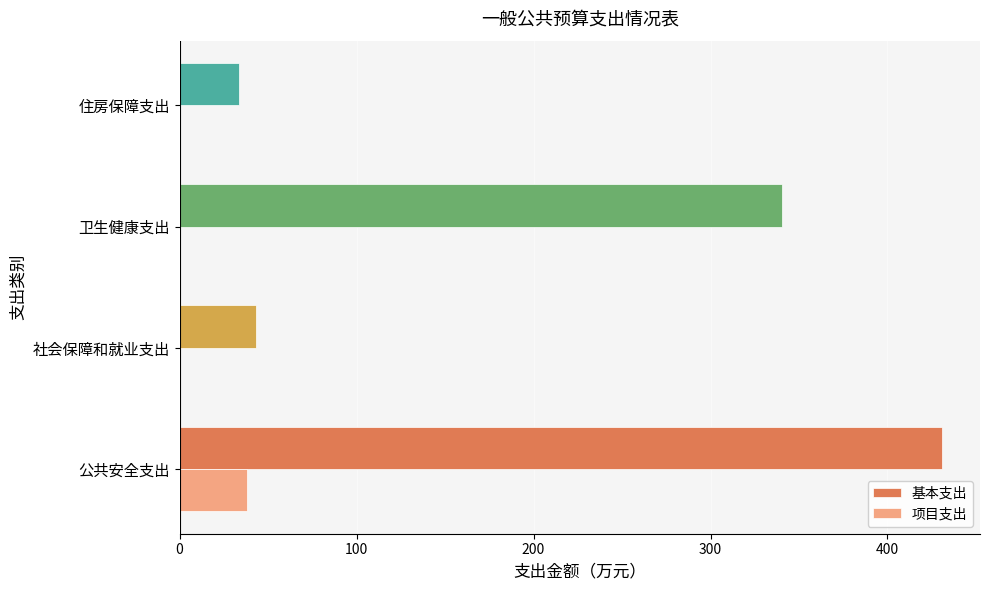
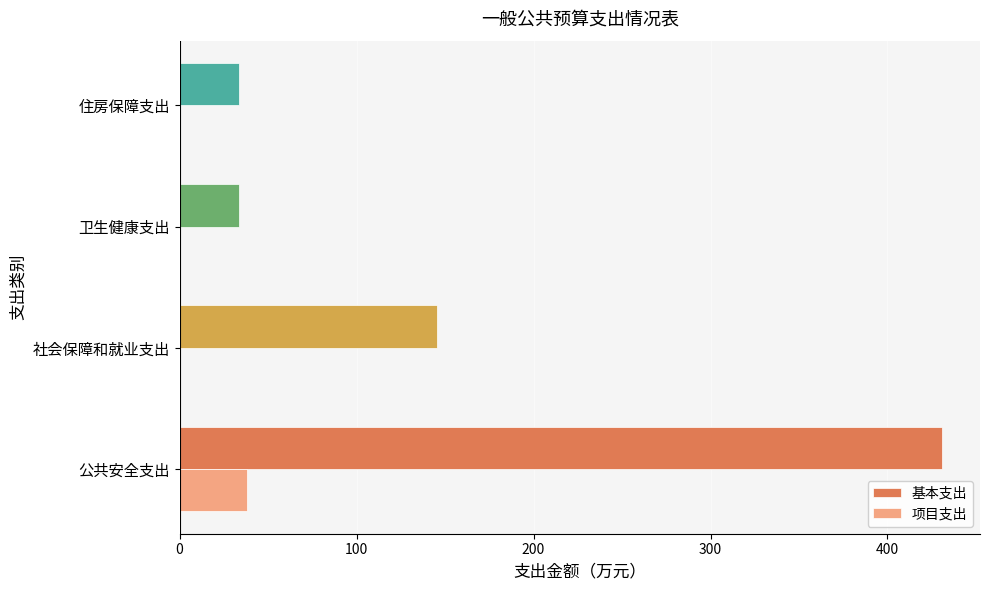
  {
    "基本支出": {
      "住房保障支出": 34,
-     "卫生健康支出": 341,
-     "社会保障和就业支出": 43,
+     "卫生健康支出": 34,
+     "社会保障和就业支出": 146,
      "公共安全支出": 431
    },
    "项目支出": {
      "住房保障支出": 0,
      "卫生健康支出": 0,
      "社会保障和就业支出": 0,
      "公共安全支出": 38
    }
  }
